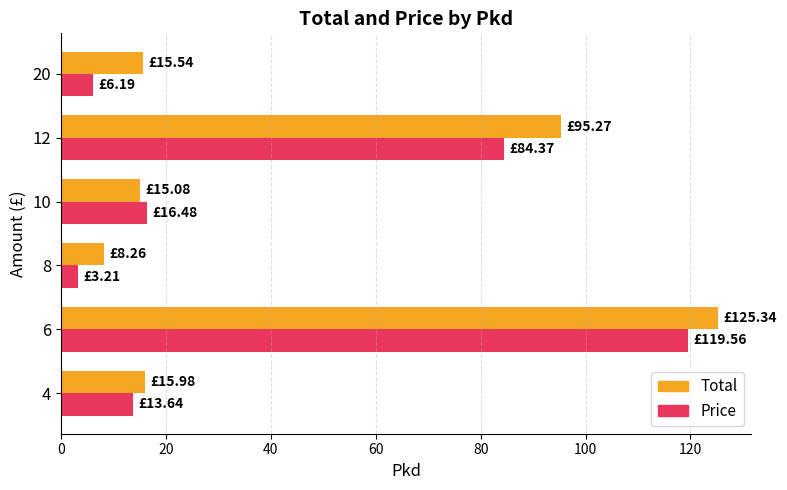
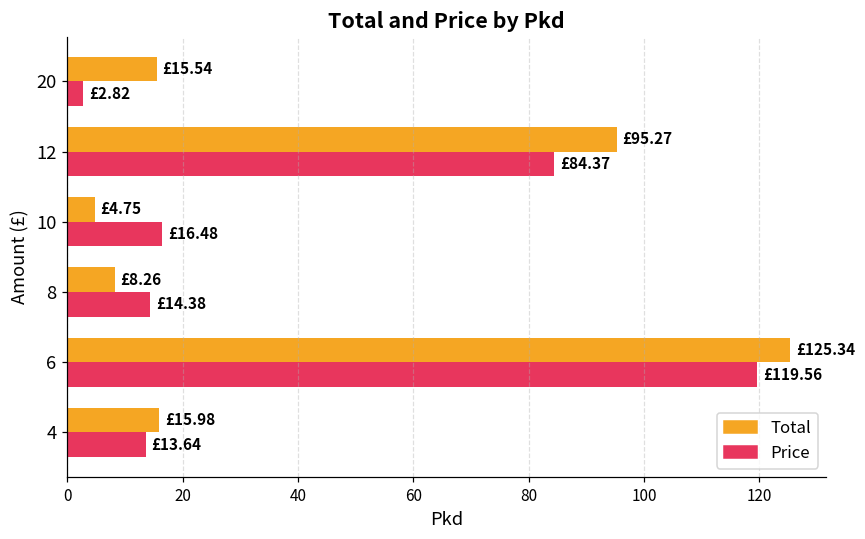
  {
    "Total": {
      "20": "£15.54",
      "12": "£95.27",
-     "10": "£15.08",
+     "10": "£4.75",
      "8": "£8.26",
      "6": "£125.34",
      "4": "£15.98"
    },
    "Price": {
-     "20": "£6.19",
+     "20": "£2.82",
      "12": "£84.37",
      "10": "£16.48",
-     "8": "£3.21",
+     "8": "£14.38",
      "6": "£119.56",
      "4": "£13.64"
    }
  }
